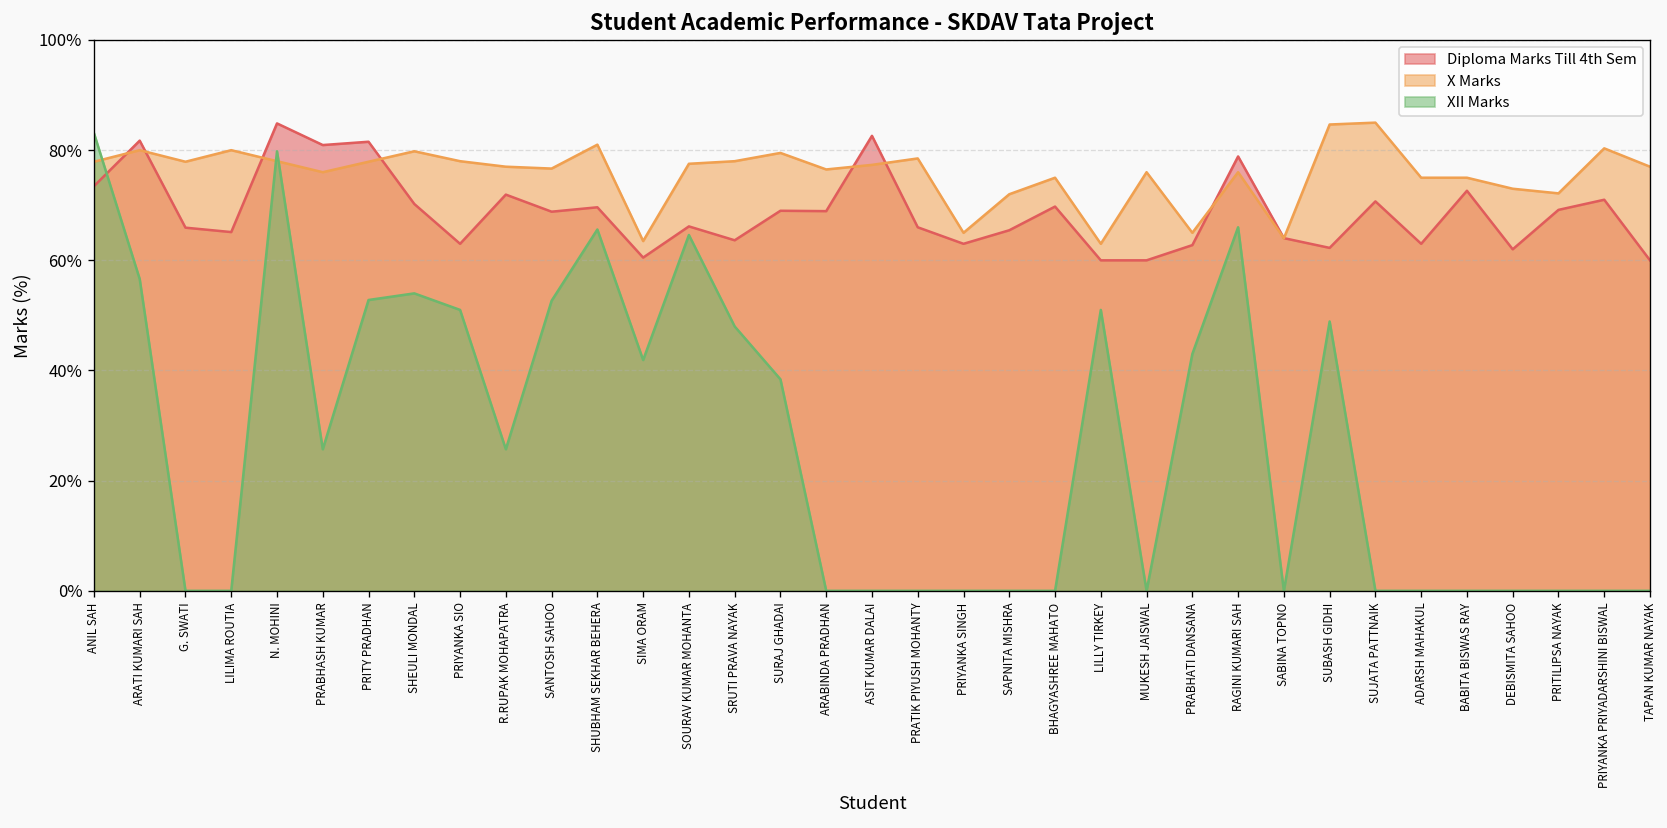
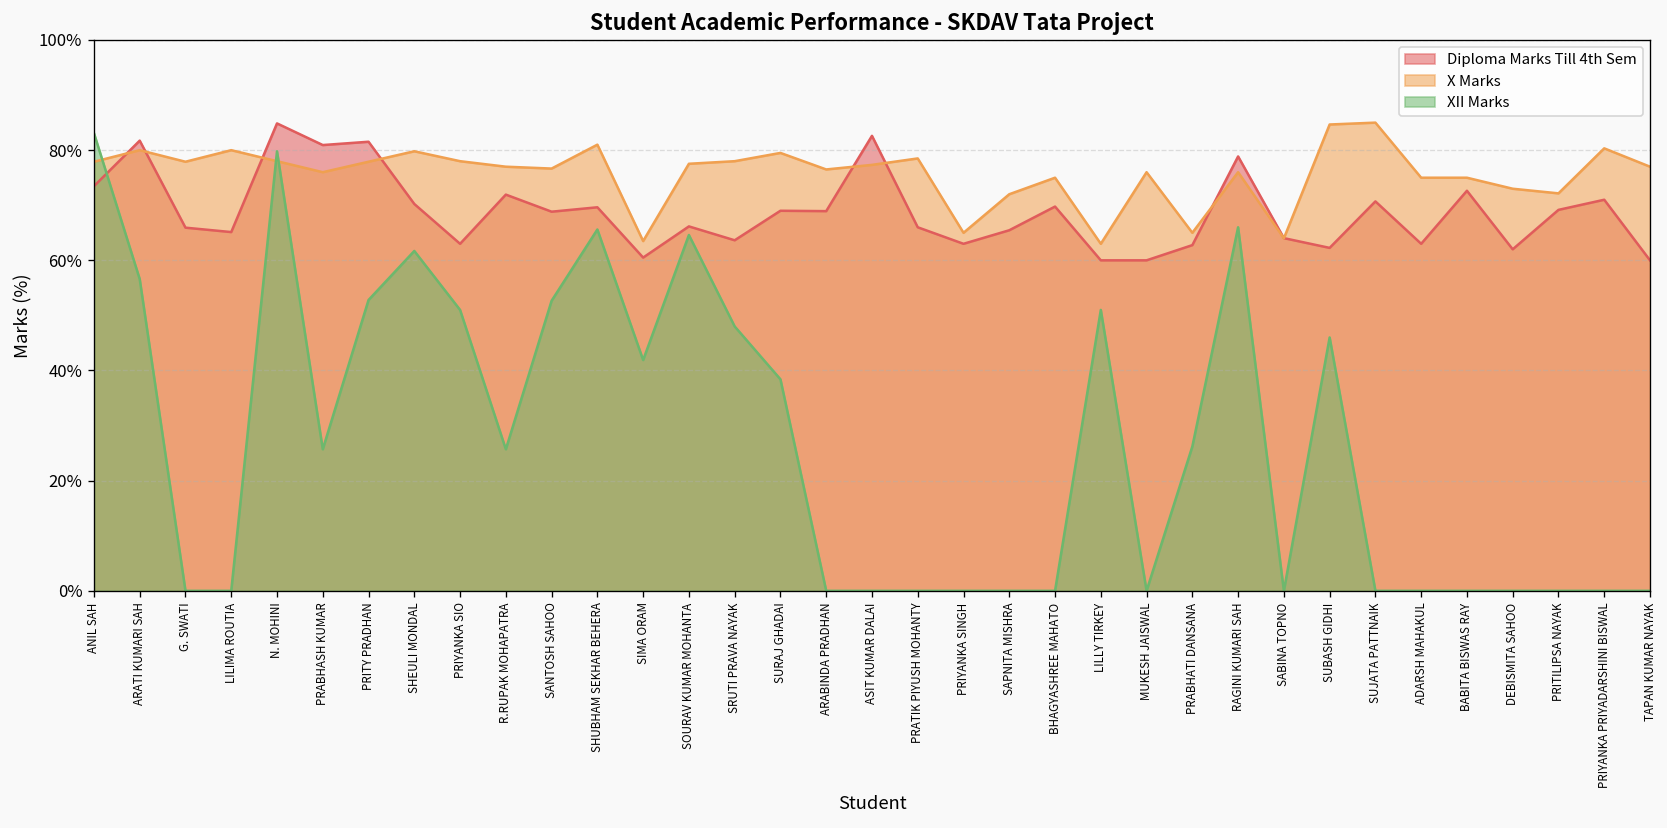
  {
    "XII Marks": {
      "ANIL SAH": "83%",
      "ARATI KUMARI SAH": "57%",
      "G. SWATI": "0%",
      "LILIMA ROUTIA": "0%",
      "N. MOHINI": "80%",
      "PRABHASH KUMAR": "26%",
      "PRITY PRADHAN": "53%",
-     "SHEULI MONDAL": "54%",
+     "SHEULI MONDAL": "62%",
      "PRIYANKA SIO": "51%",
      "R.RUPAK MOHAPATRA": "26%",
      "SANTOSH SAHOO": "53%",
      "SHUBHAM SEKHAR BEHERA": "66%",
      "SIMA ORAM": "42%",
      "SOURAV KUMAR MOHANTA": "65%",
      "SRUTI PRAVA NAYAK": "48%",
      "SURAJ GHADAI": "38%",
      "ARABINDA PRADHAN": "0%",
      "ASIT KUMAR DALAI": "0%",
      "PRATIK PIYUSH MOHANTY": "0%",
      "PRIYANKA SINGH": "0%",
      "SAPNITA MISHRA": "0%",
      "BHAGYASHREE MAHATO": "0%",
      "LILLY TIRKEY": "51%",
      "MUKESH JAISWAL": "0%",
-     "PRABHATI DANSANA": "43%",
+     "PRABHATI DANSANA": "26%",
      "RAGINI KUMARI SAH": "66%",
      "SABINA TOPNO": "0%",
-     "SUBASH GIDHI": "49%",
+     "SUBASH GIDHI": "46%",
      "SUJATA PATTNAIK": "0%",
      "ADARSH MAHAKUL": "0%",
      "BABITA BISWAS RAY": "0%",
      "DEBISMITA SAHOO": "0%",
      "PRITILIPSA NAYAK": "0%",
      "PRIYANKA PRIYADARSHINI BISWAL": "0%",
      "TAPAN KUMAR NAYAK": "0%"
    }
  }
